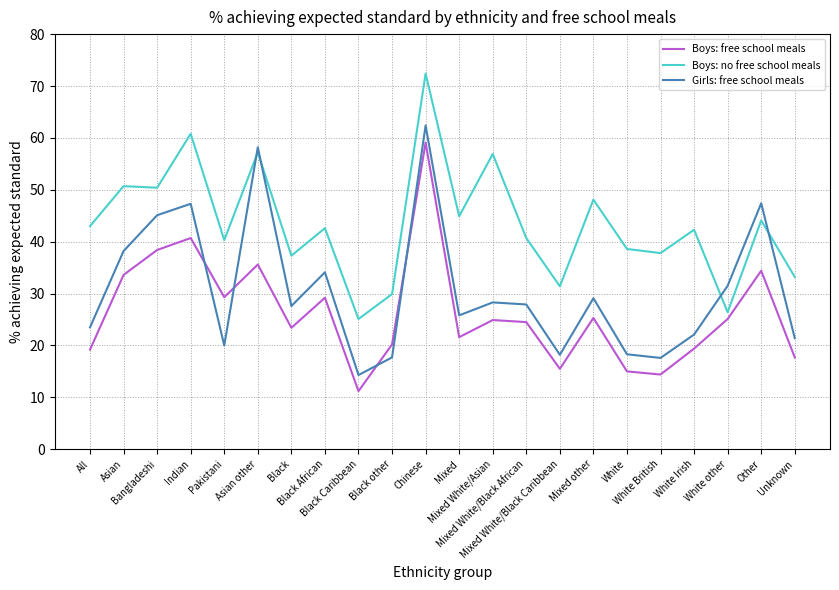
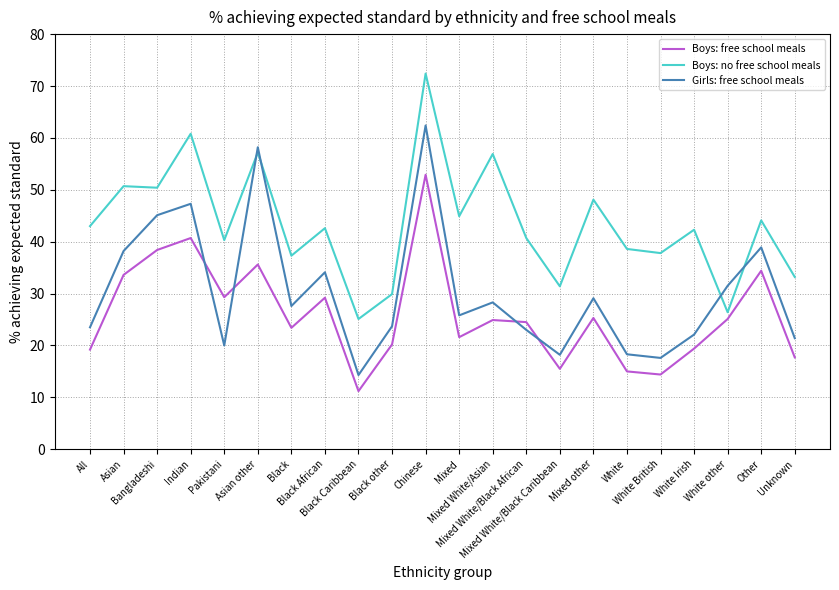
  {
    "Boys: free school meals": {
      "All": 19,
      "Asian": 34,
      "Bangladeshi": 38,
      "Indian": 41,
      "Pakistani": 29,
      "Asian other": 36,
      "Black": 23,
      "Black African": 29,
      "Black Caribbean": 11,
      "Black other": 20,
-     "Chinese": 59,
+     "Chinese": 53,
      "Mixed": 22,
      "Mixed White/Asian": 25,
      "Mixed White/Black African": 25,
      "Mixed White/Black Caribbean": 16,
      "Mixed other": 25,
      "White": 15,
      "White British": 14,
      "White Irish": 19,
      "White other": 25,
      "Other": 34,
      "Unknown": 18
    },
    "Boys: no free school meals": {
      "All": 43,
      "Asian": 51,
      "Bangladeshi": 50,
      "Indian": 61,
      "Pakistani": 40,
      "Asian other": 57,
      "Black": 37,
      "Black African": 43,
      "Black Caribbean": 25,
      "Black other": 30,
      "Chinese": 72,
      "Mixed": 45,
      "Mixed White/Asian": 57,
      "Mixed White/Black African": 41,
      "Mixed White/Black Caribbean": 31,
      "Mixed other": 48,
      "White": 39,
      "White British": 38,
      "White Irish": 42,
      "White other": 26,
      "Other": 44,
      "Unknown": 33
    },
    "Girls: free school meals": {
      "All": 24,
      "Asian": 38,
      "Bangladeshi": 45,
      "Indian": 47,
      "Pakistani": 20,
      "Asian other": 58,
      "Black": 28,
      "Black African": 34,
      "Black Caribbean": 14,
-     "Black other": 18,
+     "Black other": 24,
      "Chinese": 62,
      "Mixed": 26,
      "Mixed White/Asian": 28,
-     "Mixed White/Black African": 28,
+     "Mixed White/Black African": 23,
      "Mixed White/Black Caribbean": 18,
      "Mixed other": 29,
      "White": 18,
      "White British": 18,
      "White Irish": 22,
      "White other": 32,
-     "Other": 47,
+     "Other": 39,
      "Unknown": 21
    }
  }
